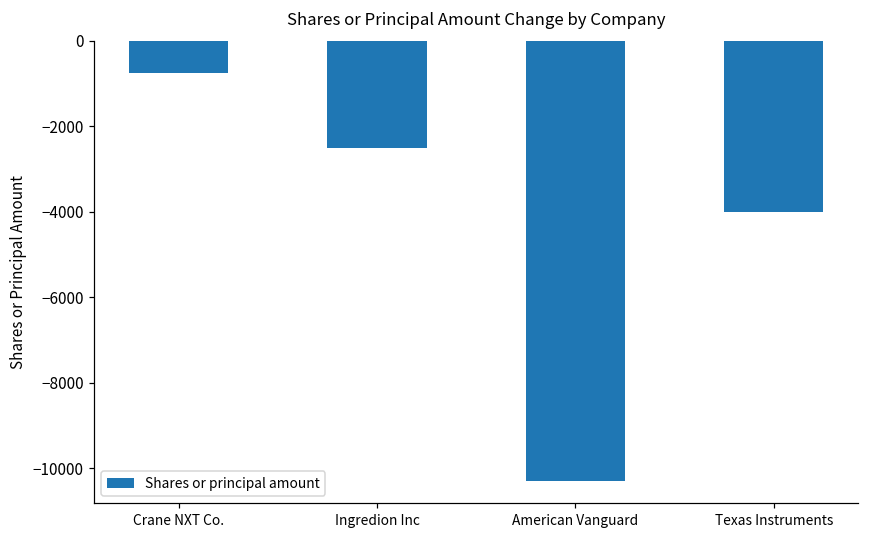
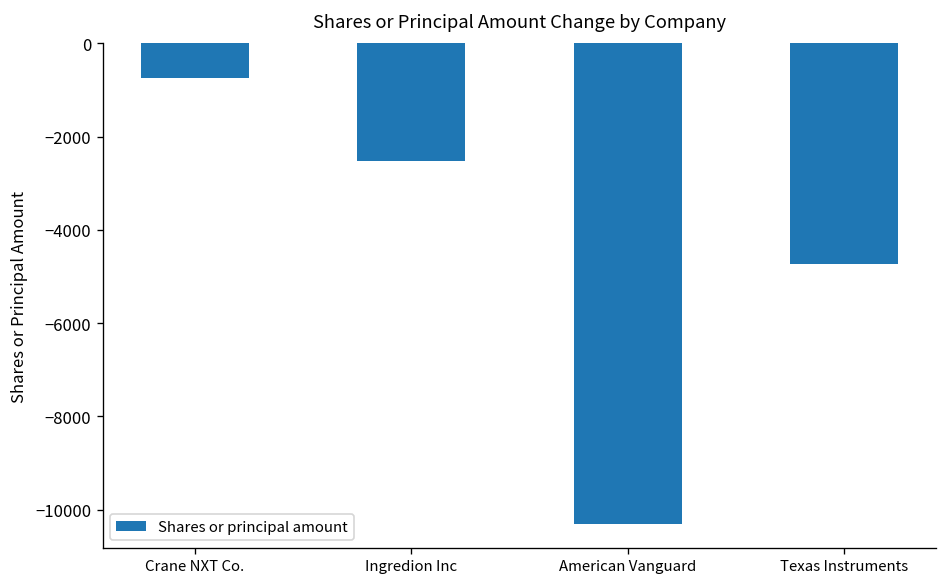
  {
    "Crane NXT Co.": -800,
    "Ingredion Inc": -2500,
    "American Vanguard": -10300,
-   "Texas Instruments": -4000
+   "Texas Instruments": -4700
  }
